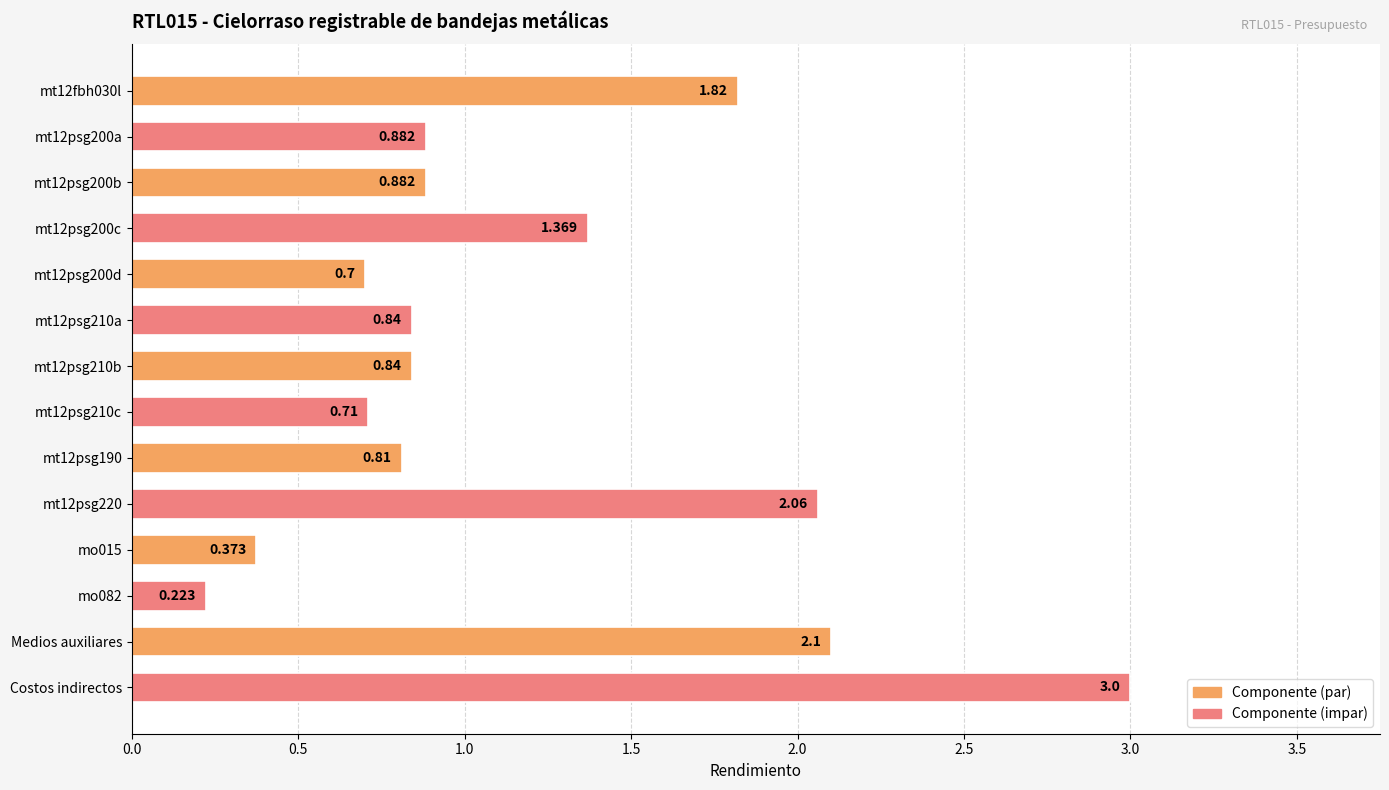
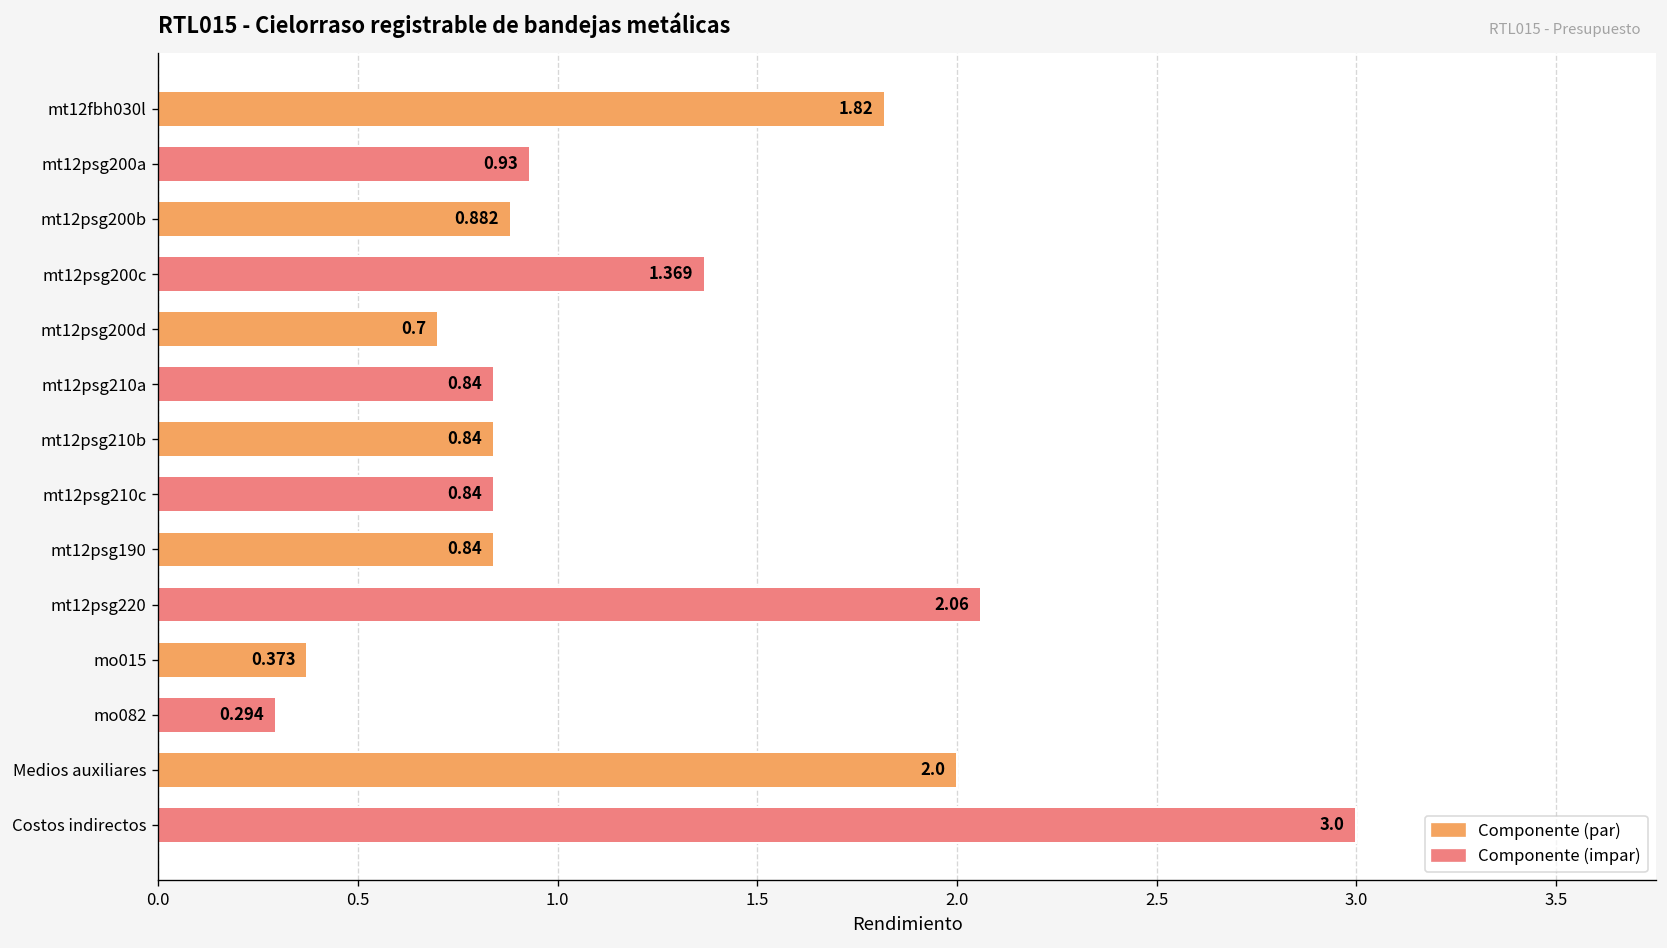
  {
    "mt12fbh030l": 1.82,
-   "mt12psg200a": 0.882,
+   "mt12psg200a": 0.93,
    "mt12psg200b": 0.882,
    "mt12psg200c": 1.369,
    "mt12psg200d": 0.7,
    "mt12psg210a": 0.84,
    "mt12psg210b": 0.84,
-   "mt12psg210c": 0.71,
-   "mt12psg190": 0.81,
+   "mt12psg210c": 0.84,
+   "mt12psg190": 0.84,
    "mt12psg220": 2.06,
    "mo015": 0.373,
-   "mo082": 0.223,
-   "Medios auxiliares": 2.1,
+   "mo082": 0.294,
+   "Medios auxiliares": 2.0,
    "Costos indirectos": 3.0
  }
